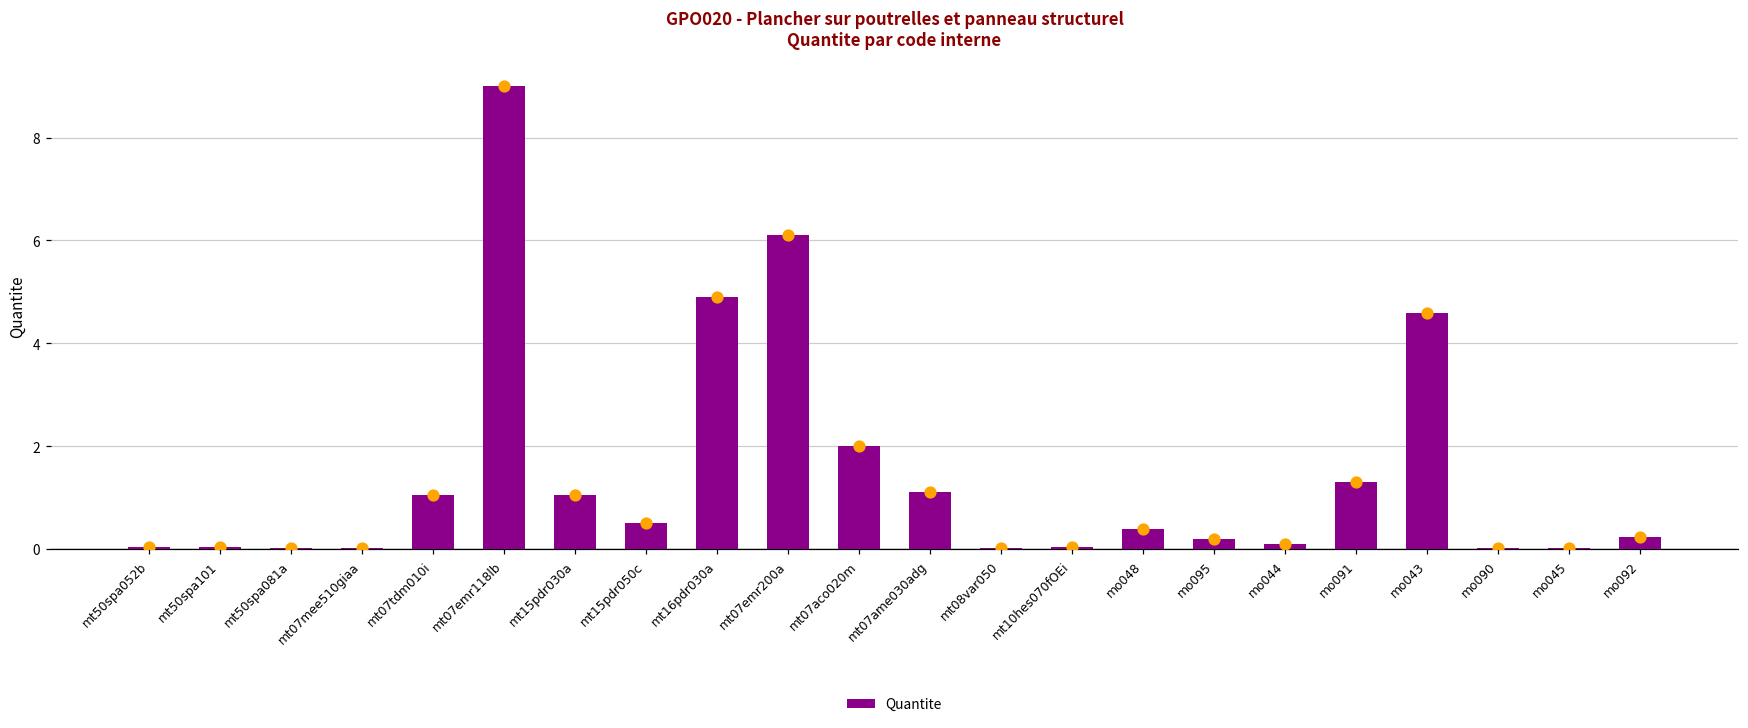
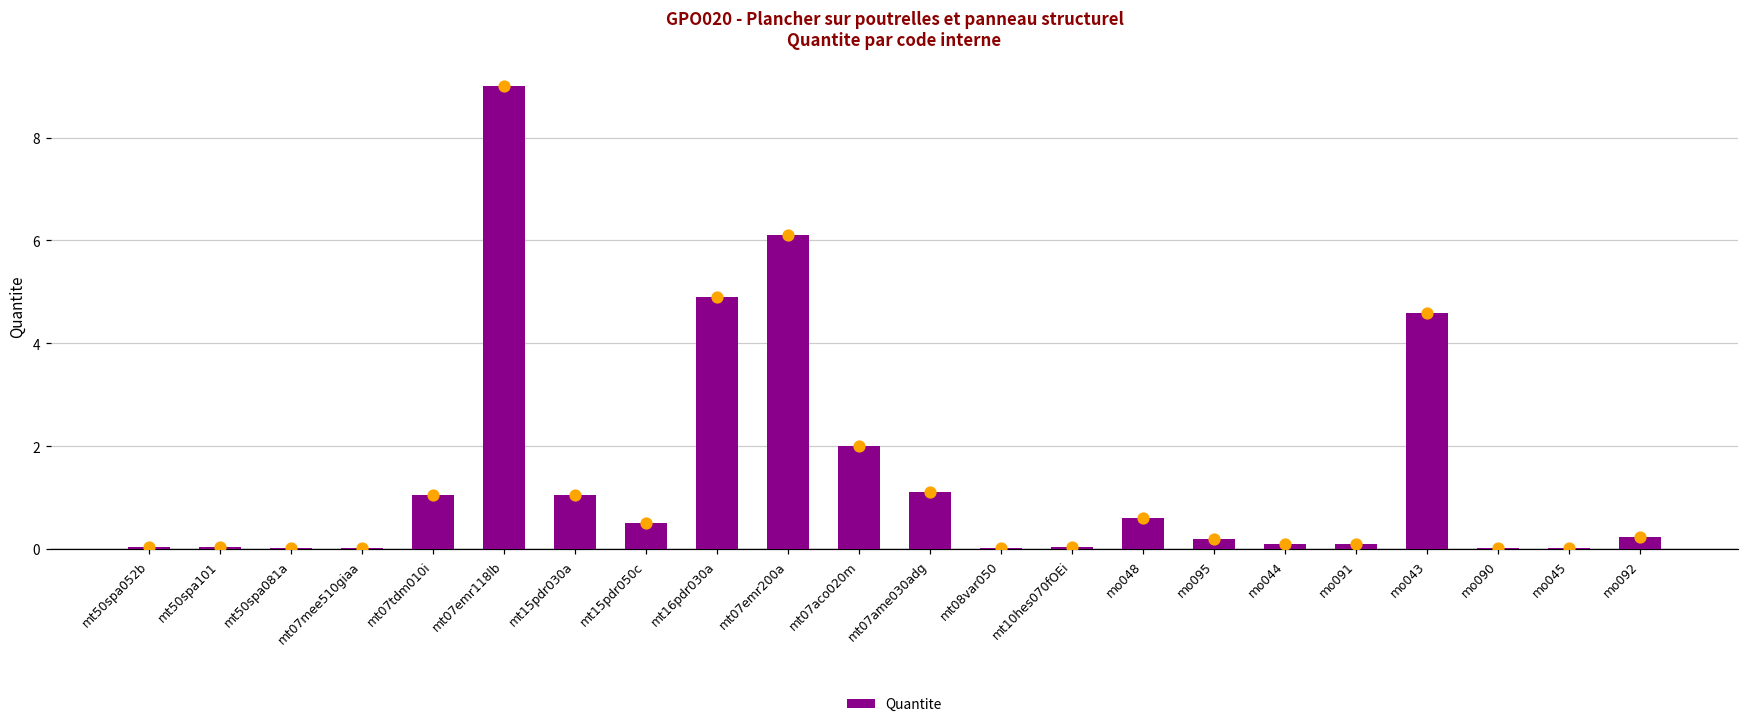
  {
    "Quantite": {
      "mt07tdm010i": 1.1,
      "mt07emr118lb": 9.0,
      "mt15pdr030a": 1.1,
      "mt15pdr050c": 0.5,
      "mt16pdr030a": 4.9,
      "mt07emr200a": 6.1,
      "mt07aco020m": 2.0,
      "mt07ame030adg": 1.1,
-     "mo048": 0.4,
+     "mo048": 0.6,
      "mo095": 0.2,
      "mo044": 0.1,
-     "mo091": 1.3,
+     "mo091": 0.1,
      "mo043": 4.6,
      "mo092": 0.2
    }
  }
